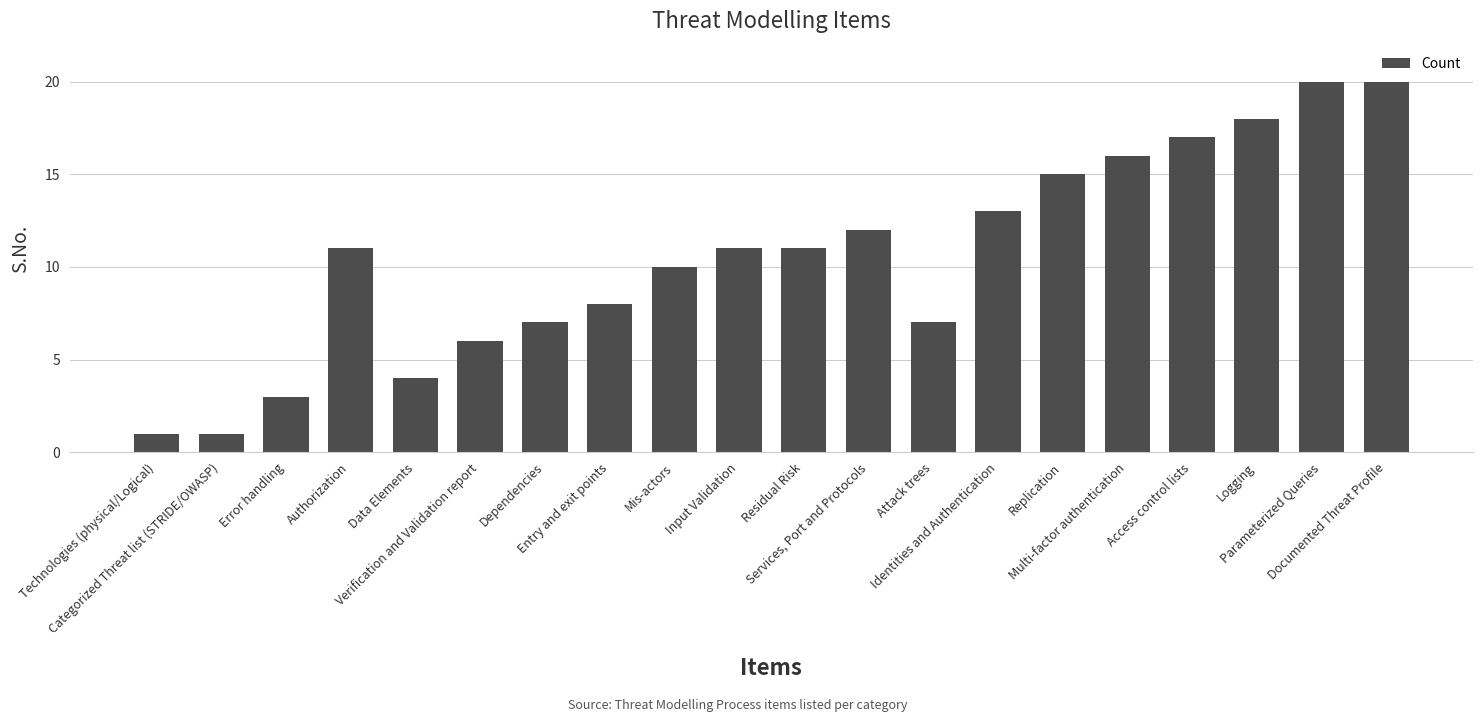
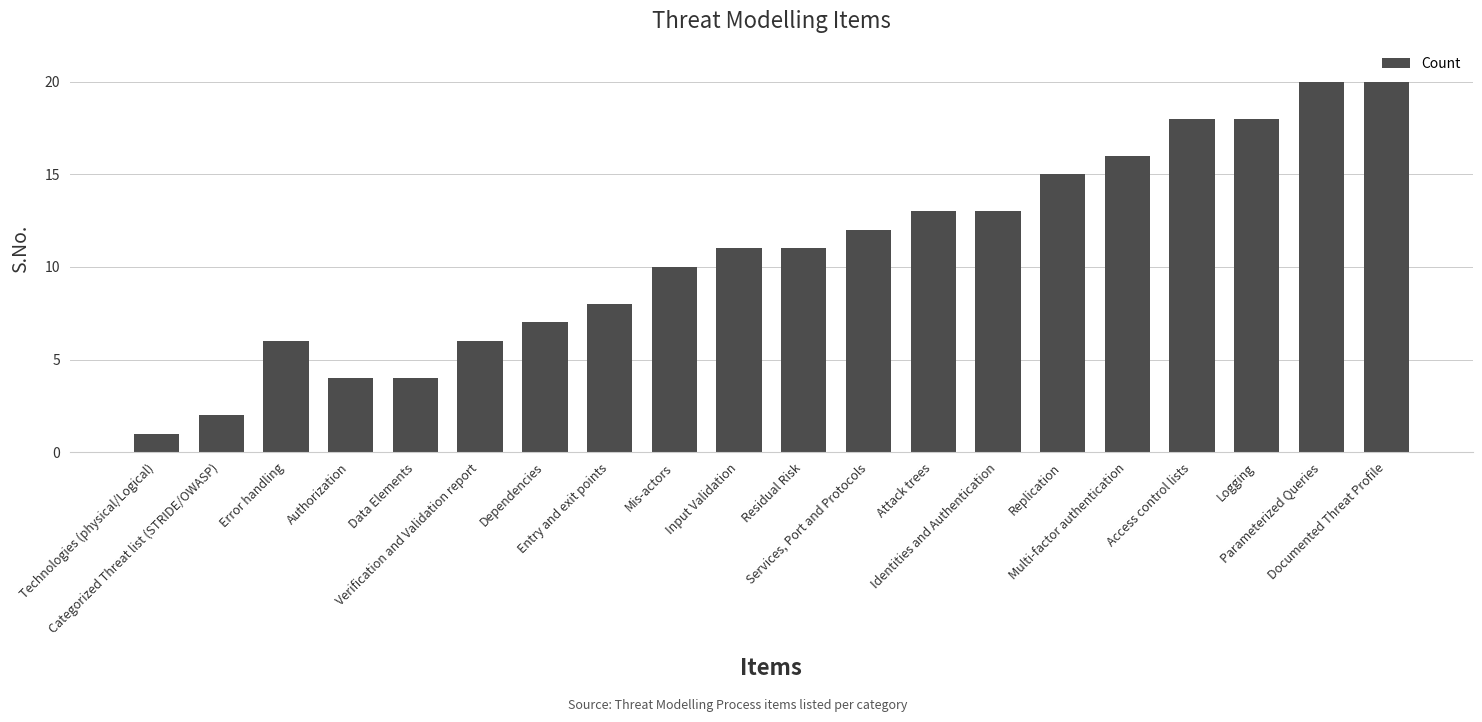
  {
    "Technologies (physical/Logical)": 1,
-   "Categorized Threat list (STRIDE/OWASP)": 1,
-   "Error handling": 3,
-   "Authorization": 11,
+   "Categorized Threat list (STRIDE/OWASP)": 2,
+   "Error handling": 6,
+   "Authorization": 4,
    "Data Elements": 4,
    "Verification and Validation report": 6,
    "Dependencies": 7,
    "Entry and exit points": 8,
    "Mis-actors": 10,
    "Input Validation": 11,
    "Residual Risk": 11,
    "Services, Port and Protocols": 12,
-   "Attack trees": 7,
+   "Attack trees": 13,
    "Identities and Authentication": 13,
    "Replication": 15,
    "Multi-factor authentication": 16,
-   "Access control lists": 17,
+   "Access control lists": 18,
    "Logging": 18,
    "Parameterized Queries": 20,
    "Documented Threat Profile": 20
  }
